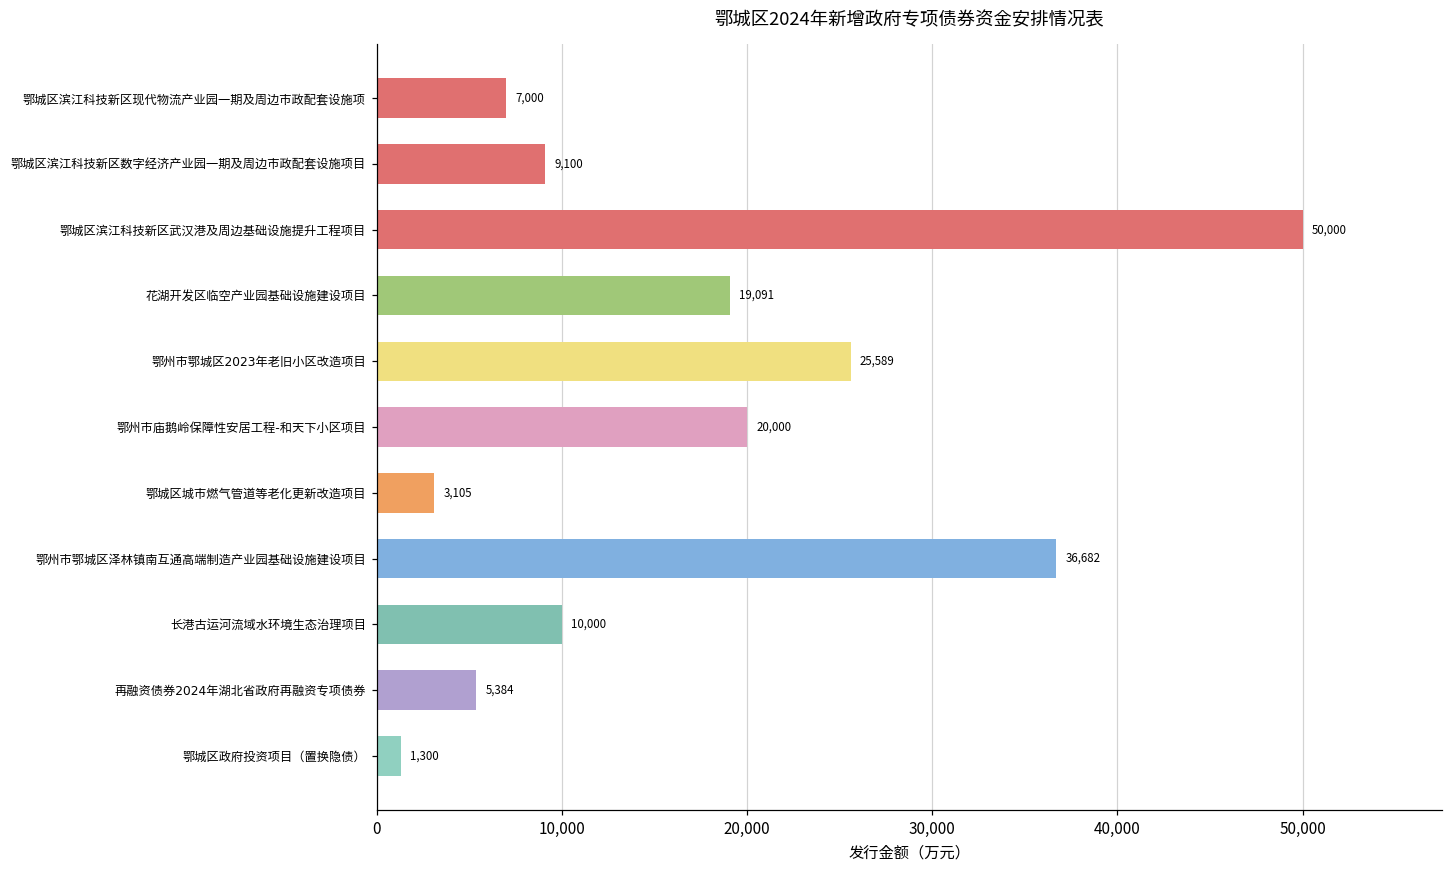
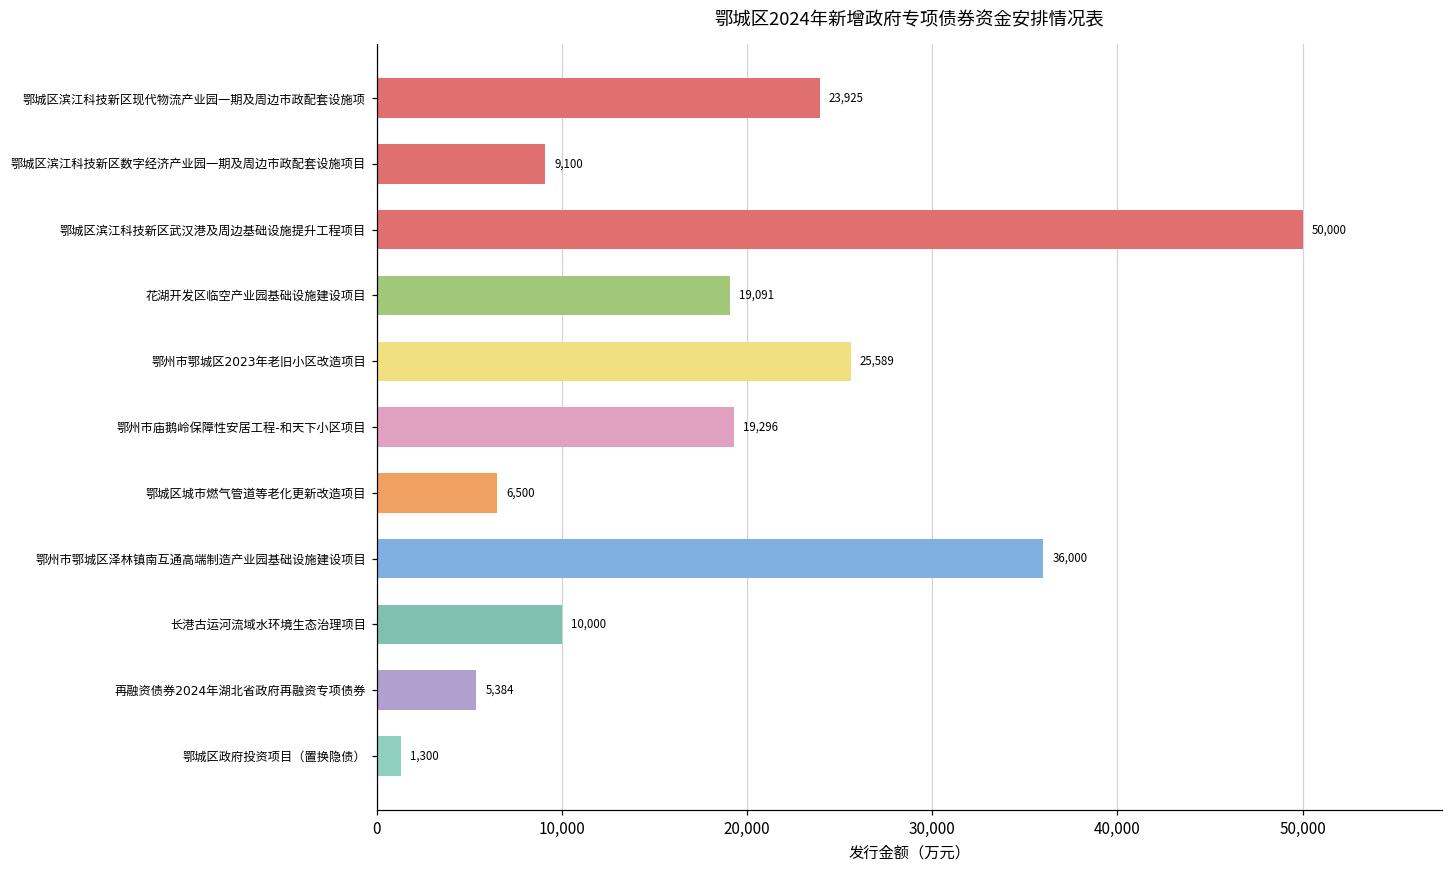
  {
-   "鄂城区滨江科技新区现代物流产业园一期及周边市政配套设施项": "7,000",
+   "鄂城区滨江科技新区现代物流产业园一期及周边市政配套设施项": "23,925",
    "鄂城区滨江科技新区数字经济产业园一期及周边市政配套设施项目": "9,100",
    "鄂城区滨江科技新区武汉港及周边基础设施提升工程项目": "50,000",
    "花湖开发区临空产业园基础设施建设项目": "19,091",
    "鄂州市鄂城区2023年老旧小区改造项目": "25,589",
-   "鄂州市庙鹅岭保障性安居工程-和天下小区项目": "20,000",
-   "鄂城区城市燃气管道等老化更新改造项目": "3,105",
-   "鄂州市鄂城区泽林镇南互通高端制造产业园基础设施建设项目": "36,682",
+   "鄂州市庙鹅岭保障性安居工程-和天下小区项目": "19,296",
+   "鄂城区城市燃气管道等老化更新改造项目": "6,500",
+   "鄂州市鄂城区泽林镇南互通高端制造产业园基础设施建设项目": "36,000",
    "长港古运河流域水环境生态治理项目": "10,000",
    "再融资债券2024年湖北省政府再融资专项债券": "5,384",
    "鄂城区政府投资项目（置换隐债）": "1,300"
  }
